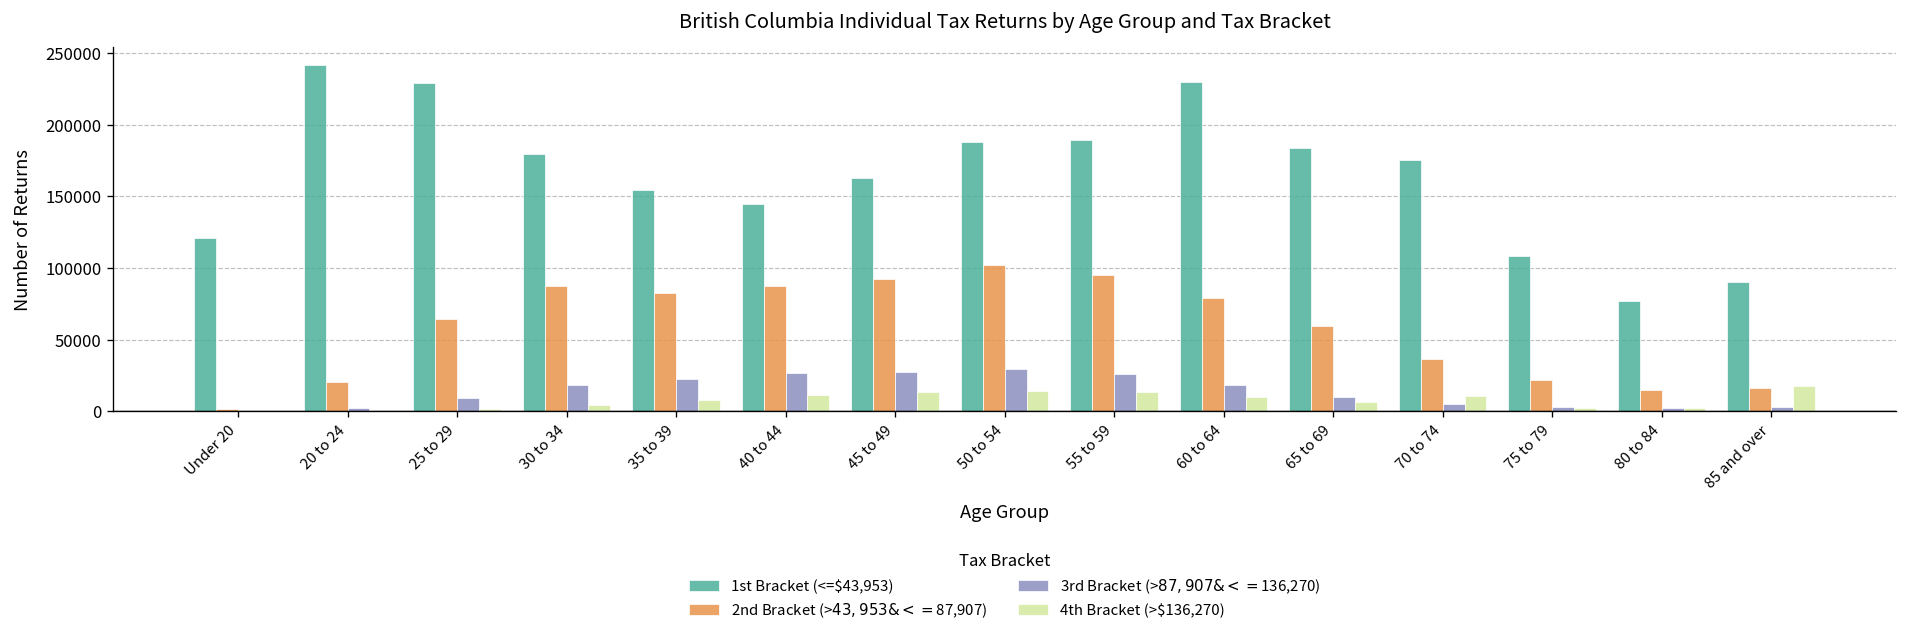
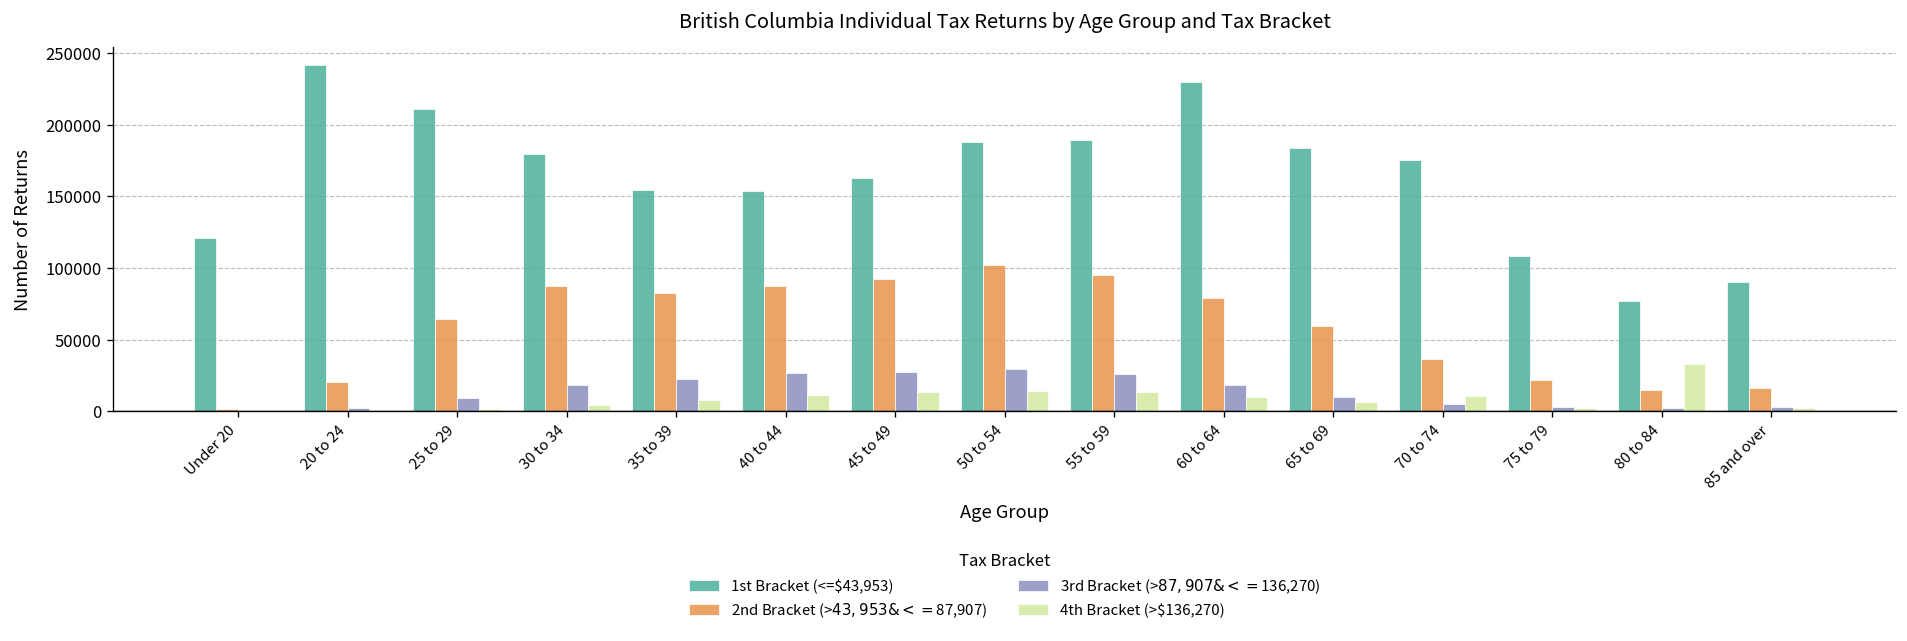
  {
    "1st Bracket (<=$43,953)": {
      "Under 20": 121000,
      "20 to 24": 242000,
-     "25 to 29": 229000,
+     "25 to 29": 211000,
      "30 to 34": 179000,
      "35 to 39": 154000,
-     "40 to 44": 144000,
+     "40 to 44": 154000,
      "45 to 49": 163000,
      "50 to 54": 188000,
      "55 to 59": 189000,
      "60 to 64": 229000,
      "65 to 69": 184000,
      "70 to 74": 175000,
      "75 to 79": 109000,
      "80 to 84": 77000,
      "85 and over": 90000
    },
    "4th Bracket (>$136,270)": {
      "30 to 34": 5000,
      "35 to 39": 8000,
      "40 to 44": 11000,
      "45 to 49": 13000,
      "50 to 54": 14000,
      "55 to 59": 13000,
      "60 to 64": 10000,
      "65 to 69": 7000,
      "70 to 74": 11000,
      "75 to 79": 3000,
-     "80 to 84": 2000,
-     "85 and over": 17000
+     "80 to 84": 33000,
+     "85 and over": 2000
    }
  }
